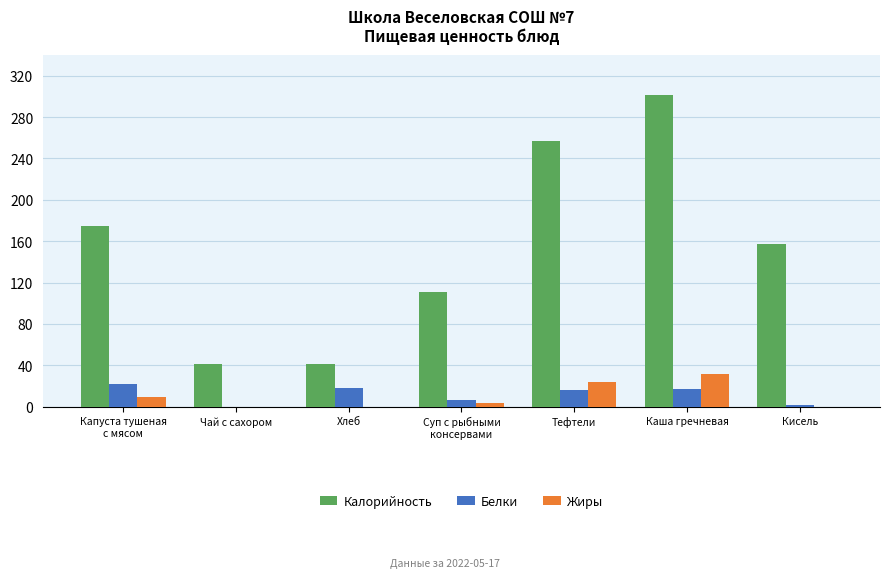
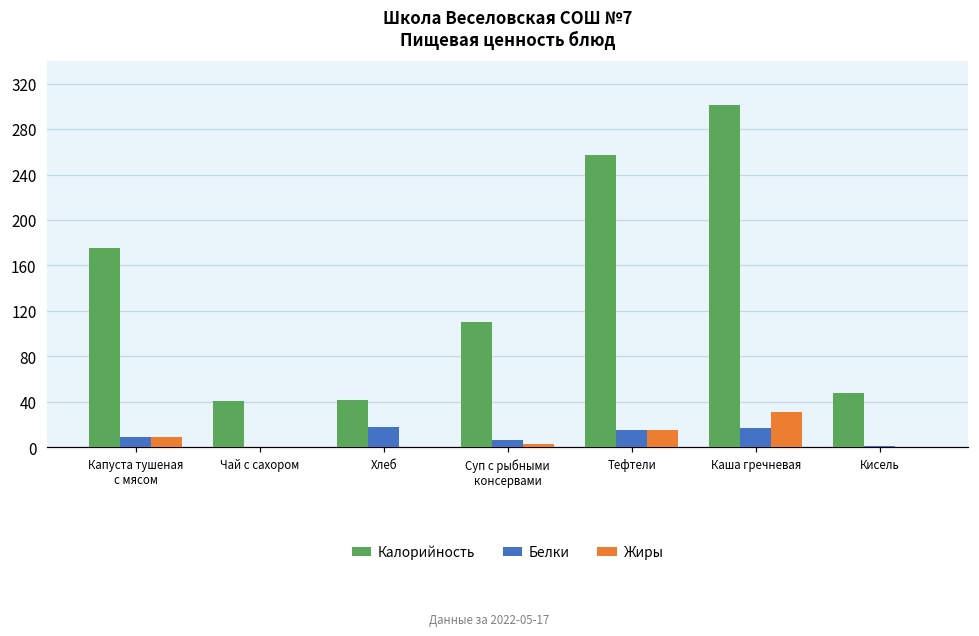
  {
    "Калорийность": {
      "Капуста тушеная с мясом": 175,
      "Чай с сахором": 41,
      "Хлеб": 42,
      "Суп с рыбными консервами": 110,
      "Тефтели": 257,
      "Каша гречневая": 301,
-     "Кисель": 157
+     "Кисель": 48
    },
    "Белки": {
-     "Капуста тушеная с мясом": 22,
+     "Капуста тушеная с мясом": 9,
      "Чай с сахором": 0,
      "Хлеб": 18,
      "Суп с рыбными консервами": 7,
      "Тефтели": 16,
      "Каша гречневая": 17
    },
    "Жиры": {
      "Капуста тушеная с мясом": 9,
      "Чай с сахором": 0,
      "Суп с рыбными консервами": 3,
-     "Тефтели": 24,
+     "Тефтели": 15,
      "Каша гречневая": 31,
      "Кисель": 0
    }
  }
